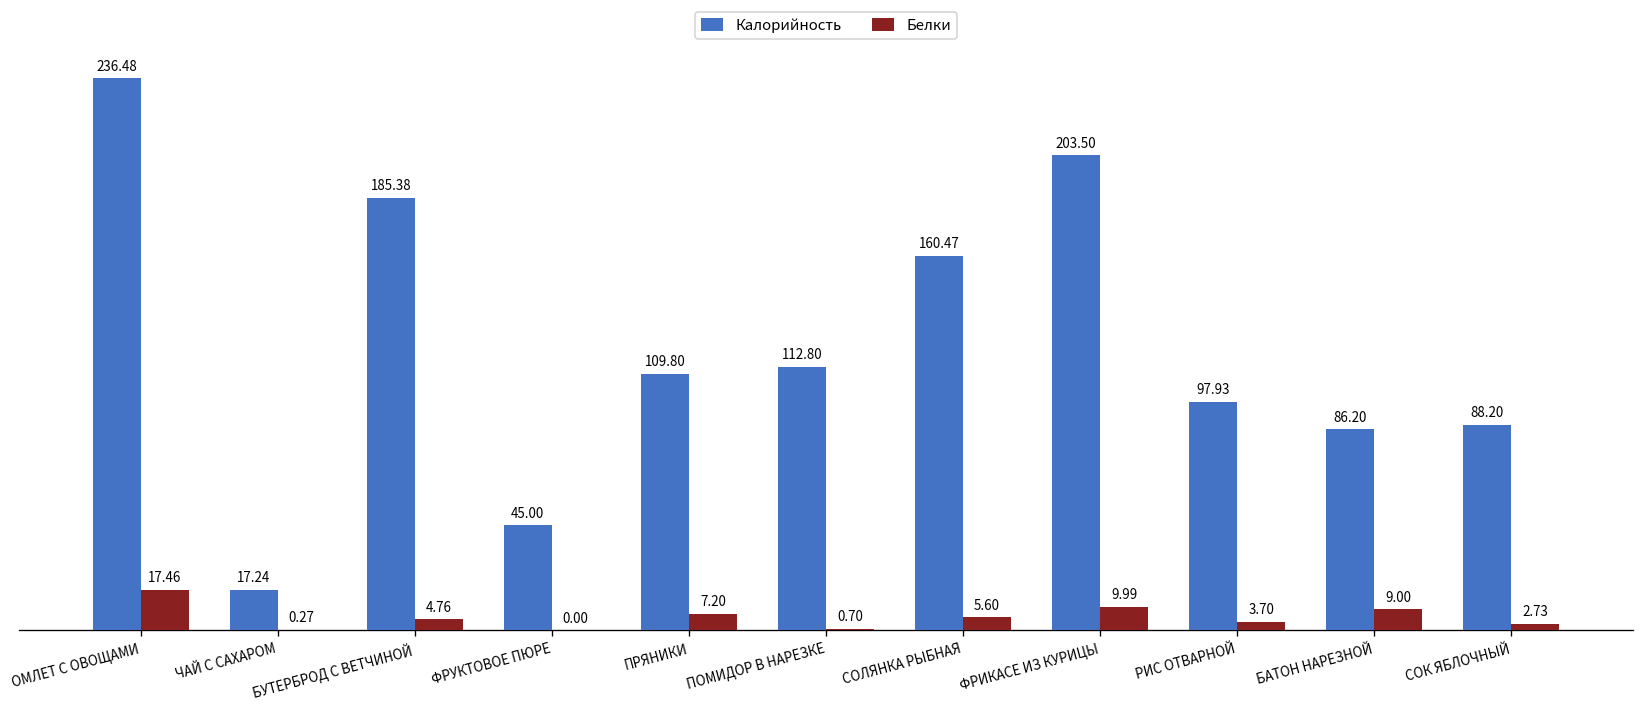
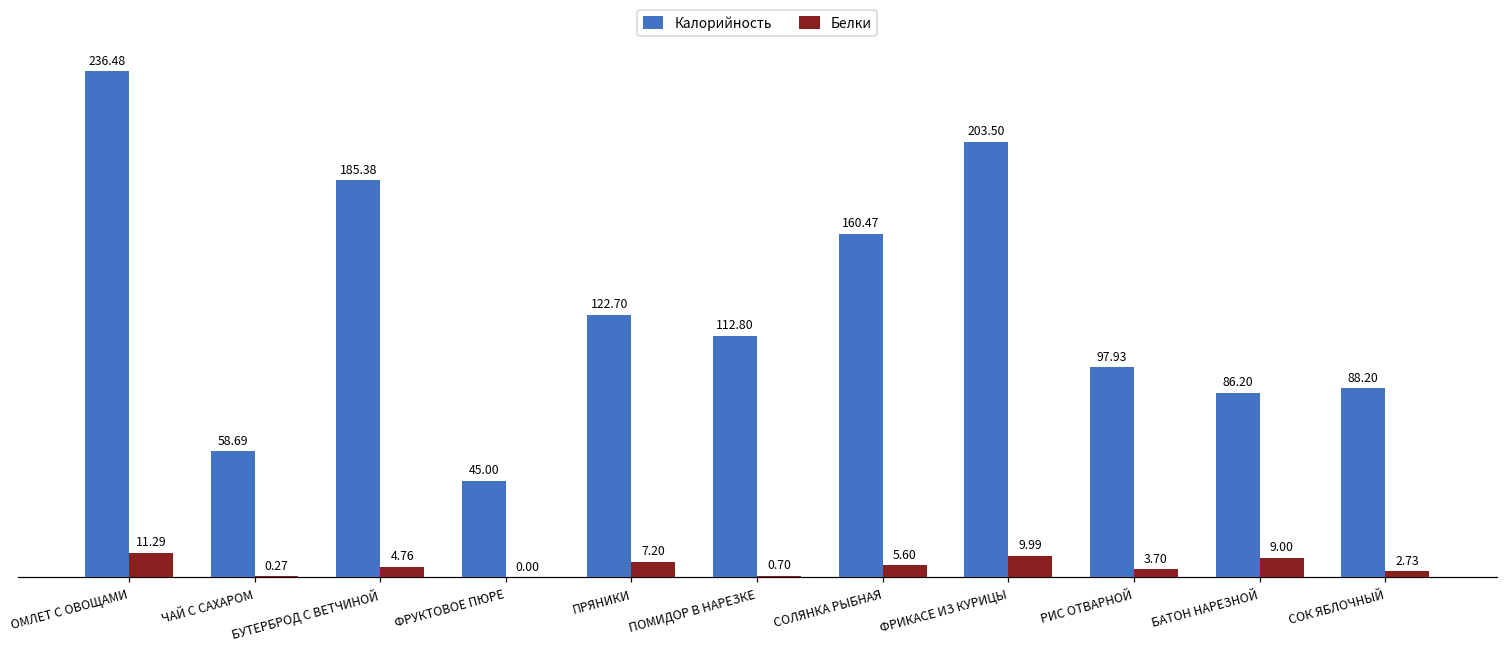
  {
    "Калорийность": {
      "ОМЛЕТ С ОВОЩАМИ": 236.48,
-     "ЧАЙ С САХАРОМ": 17.24,
+     "ЧАЙ С САХАРОМ": 58.69,
      "БУТЕРБРОД С ВЕТЧИНОЙ": 185.38,
      "ФРУКТОВОЕ ПЮРЕ": 45.00,
-     "ПРЯНИКИ": 109.80,
+     "ПРЯНИКИ": 122.70,
      "ПОМИДОР В НАРЕЗКЕ": 112.80,
      "СОЛЯНКА РЫБНАЯ": 160.47,
      "ФРИКАСЕ ИЗ КУРИЦЫ": 203.50,
      "РИС ОТВАРНОЙ": 97.93,
      "БАТОН НАРЕЗНОЙ": 86.20,
      "СОК ЯБЛОЧНЫЙ": 88.20
    },
    "Белки": {
-     "ОМЛЕТ С ОВОЩАМИ": 17.46,
+     "ОМЛЕТ С ОВОЩАМИ": 11.29,
      "ЧАЙ С САХАРОМ": 0.27,
      "БУТЕРБРОД С ВЕТЧИНОЙ": 4.76,
      "ФРУКТОВОЕ ПЮРЕ": 0.00,
      "ПРЯНИКИ": 7.20,
      "ПОМИДОР В НАРЕЗКЕ": 0.70,
      "СОЛЯНКА РЫБНАЯ": 5.60,
      "ФРИКАСЕ ИЗ КУРИЦЫ": 9.99,
      "РИС ОТВАРНОЙ": 3.70,
      "БАТОН НАРЕЗНОЙ": 9.00,
      "СОК ЯБЛОЧНЫЙ": 2.73
    }
  }
